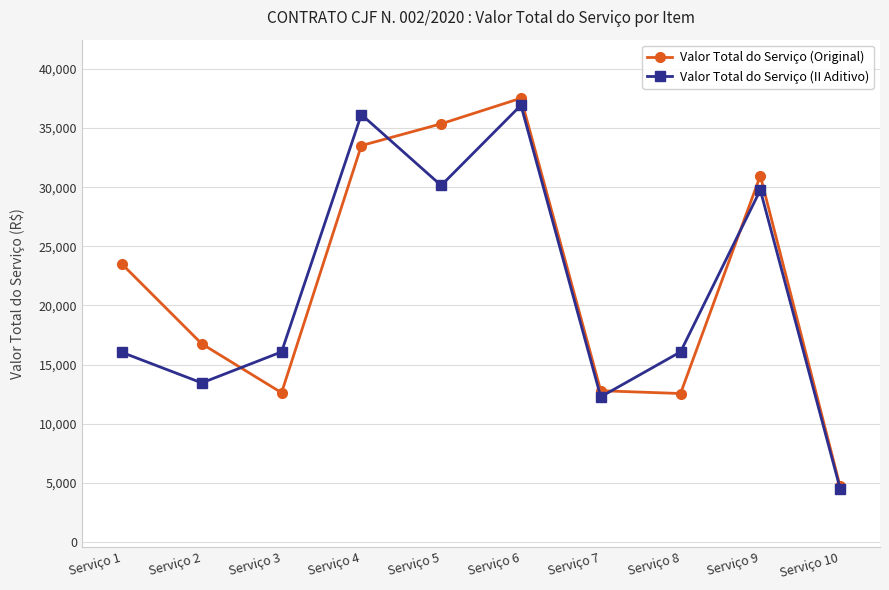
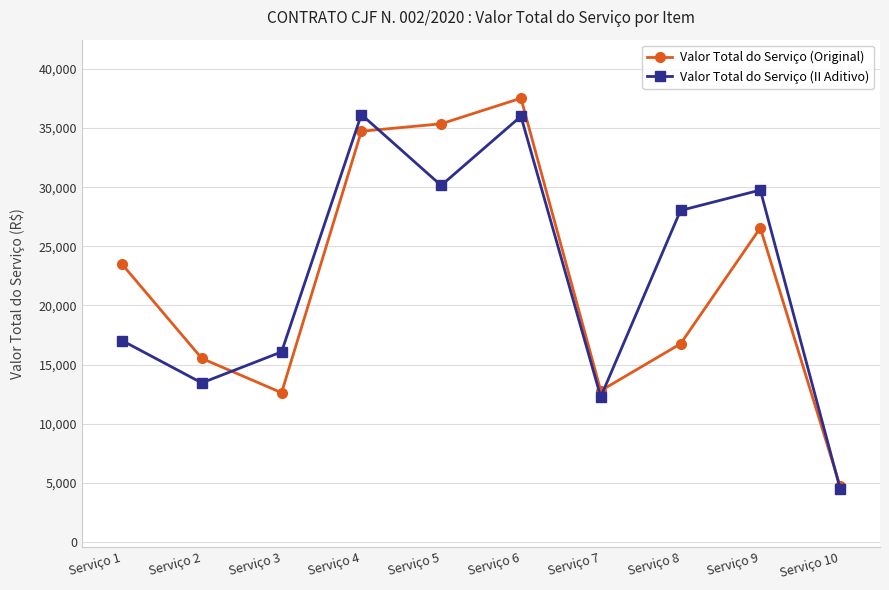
  {
    "Valor Total do Serviço (Original)": {
      "Serviço 1": "23,500",
-     "Serviço 2": "16,800",
+     "Serviço 2": "15,500",
      "Serviço 3": "12,600",
-     "Serviço 4": "33,500",
+     "Serviço 4": "34,700",
      "Serviço 5": "35,400",
      "Serviço 6": "37,500",
      "Serviço 7": "12,800",
-     "Serviço 8": "12,600",
-     "Serviço 9": "31,000"
+     "Serviço 8": "16,800",
+     "Serviço 9": "26,600"
    },
    "Valor Total do Serviço (II Aditivo)": {
-     "Serviço 1": "16,000",
+     "Serviço 1": "17,000",
      "Serviço 2": "13,500",
      "Serviço 3": "16,100",
      "Serviço 4": "36,100",
      "Serviço 5": "30,100",
-     "Serviço 6": "36,900",
+     "Serviço 6": "36,000",
      "Serviço 7": "12,300",
-     "Serviço 8": "16,100",
+     "Serviço 8": "28,000",
      "Serviço 9": "29,800"
    }
  }
